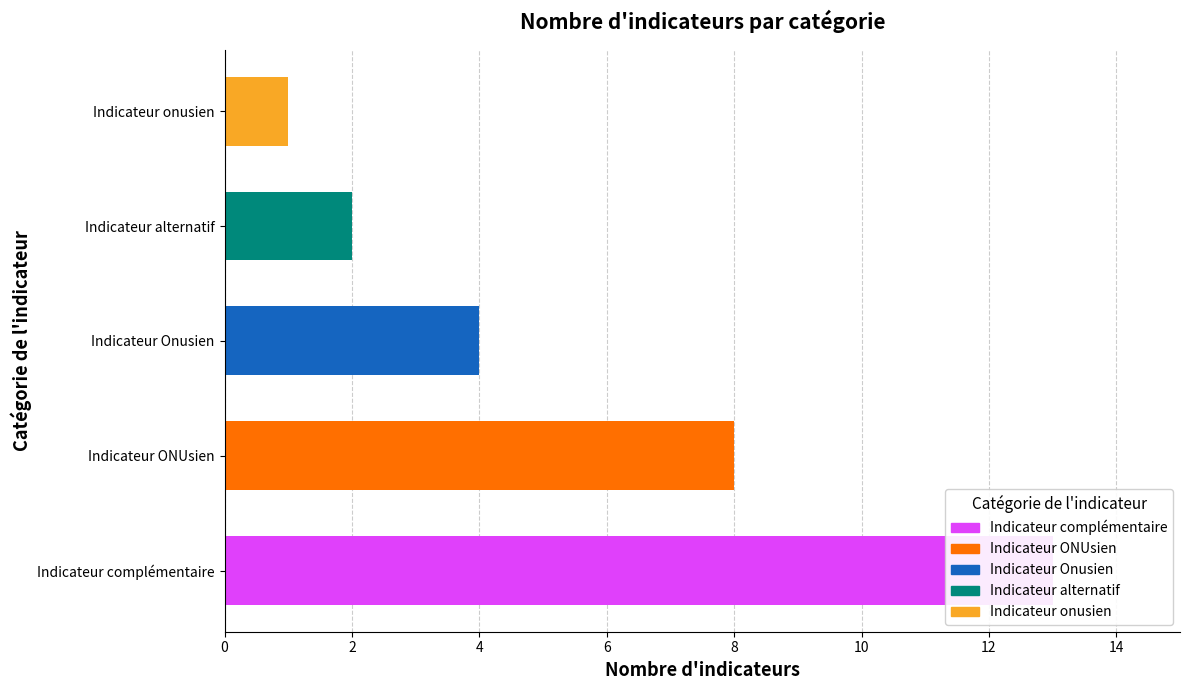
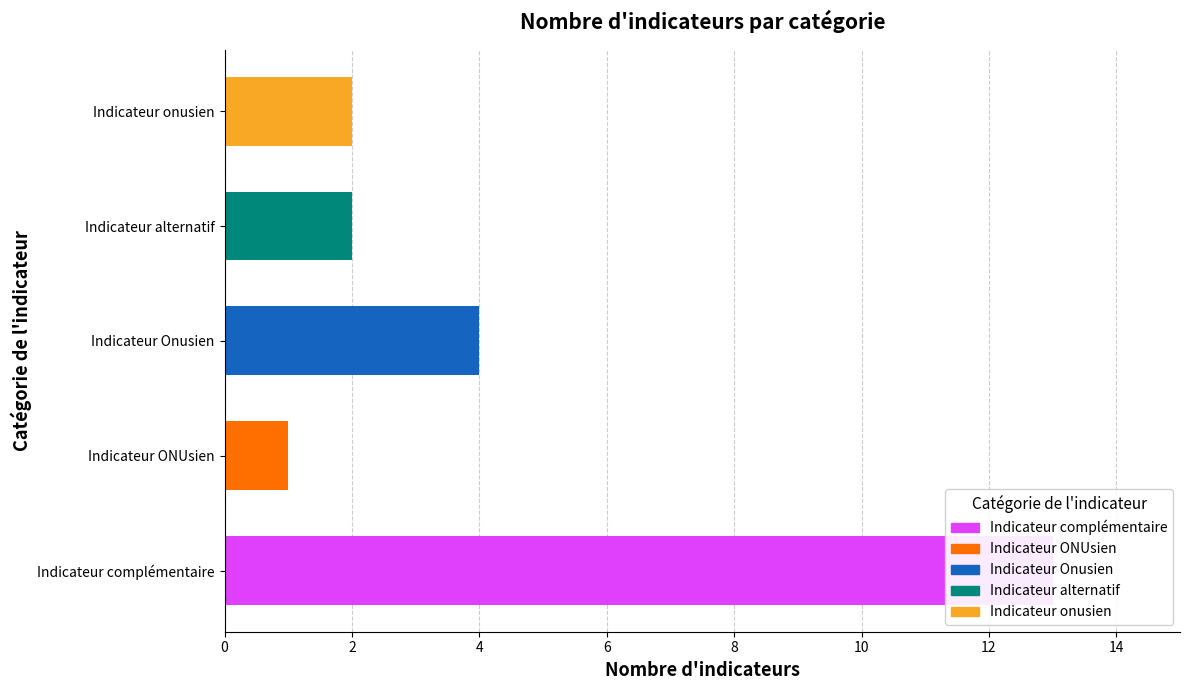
  {
-   "Indicateur onusien": 1,
+   "Indicateur onusien": 2,
    "Indicateur alternatif": 2,
    "Indicateur Onusien": 4,
-   "Indicateur ONUsien": 8
+   "Indicateur ONUsien": 1
  }
